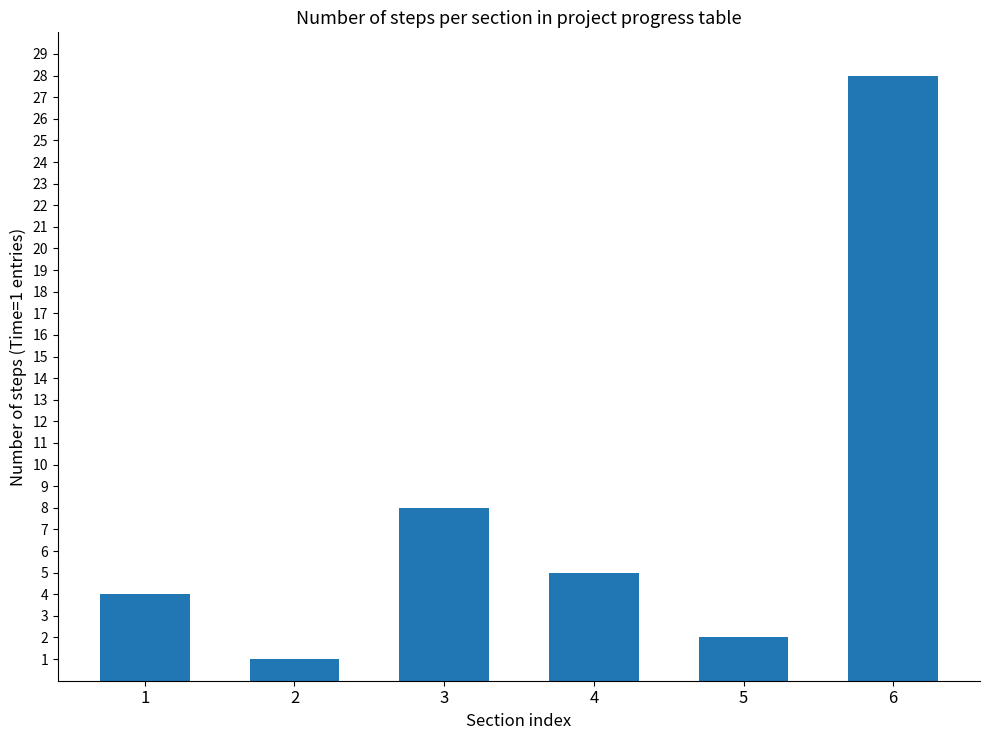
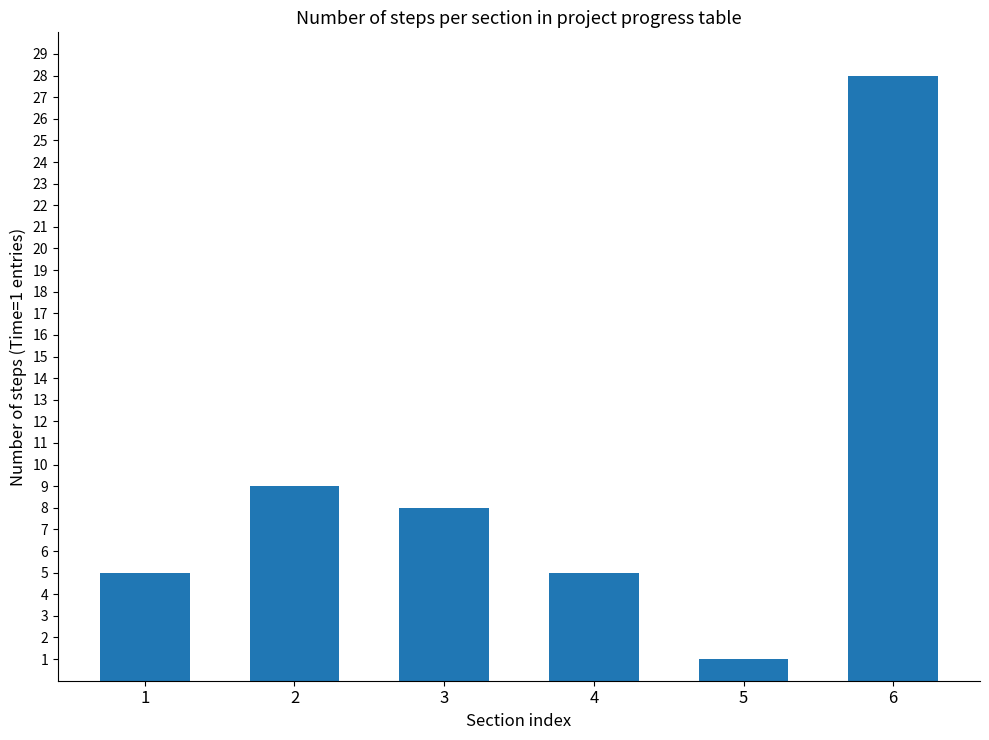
  {
-   "1": 4,
-   "2": 1,
+   "1": 5,
+   "2": 9,
    "3": 8,
    "4": 5,
-   "5": 2,
+   "5": 1,
    "6": 28
  }
